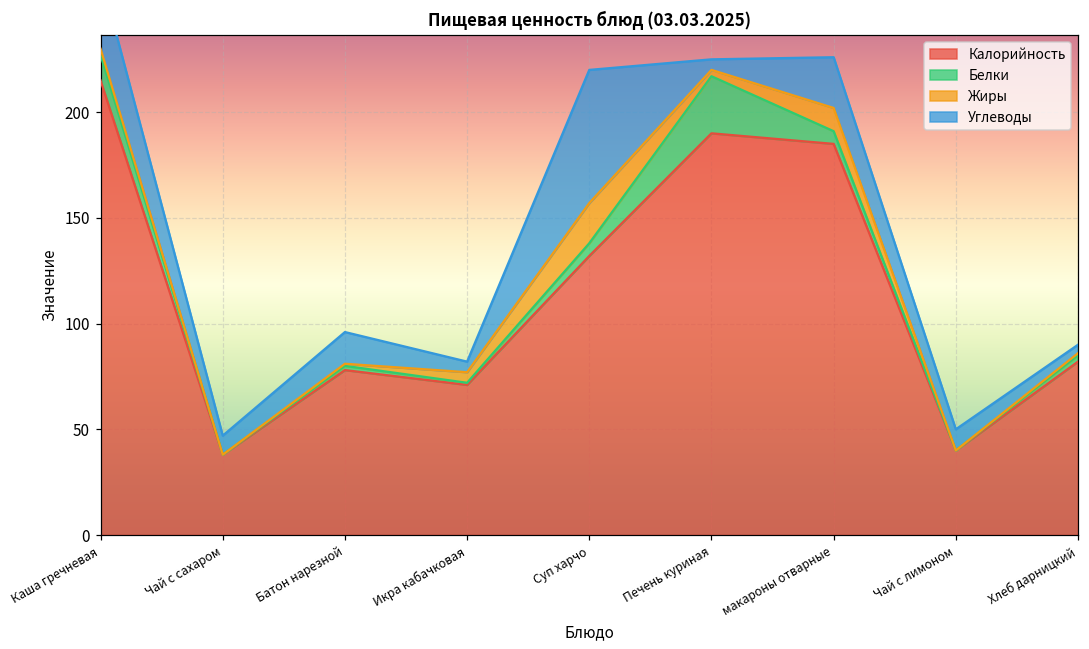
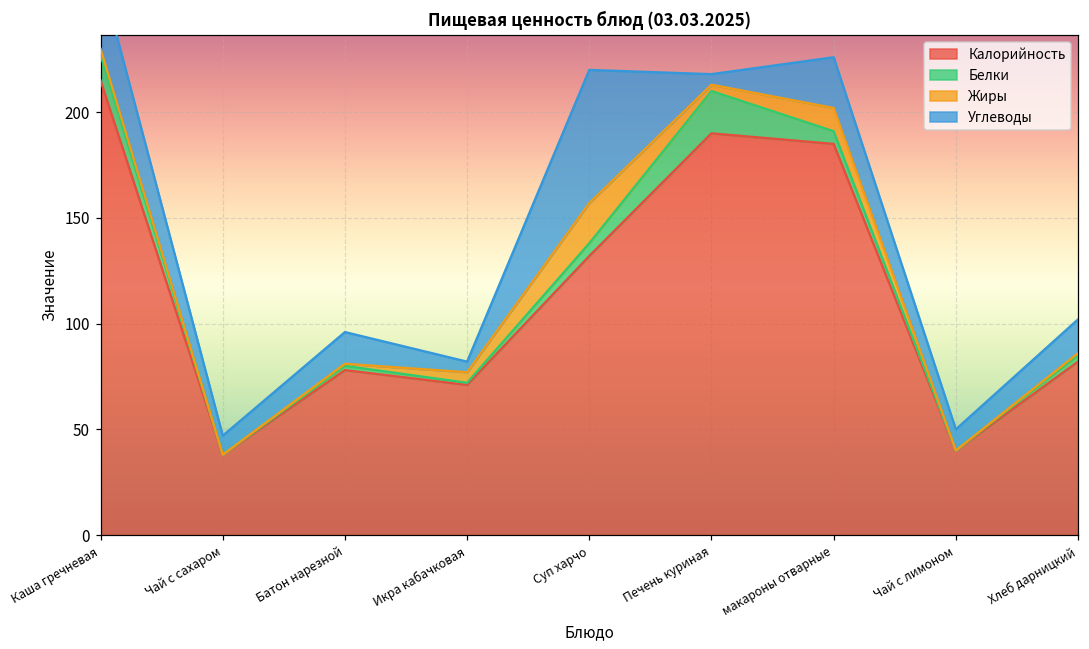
  {
    "Калорийность": {
      "Каша гречневая": 215,
      "Батон нарезной": 78,
      "Суп харчо": 132,
      "Печень куриная": 190,
      "макароны отварные": 185,
      "Хлеб дарницкий": 82
    },
    "Белки": {
      "Каша гречневая": 12,
      "Суп харчо": 6,
-     "Печень куриная": 27,
+     "Печень куриная": 20,
      "макароны отварные": 6
    },
    "Жиры": {
      "Каша гречневая": 3,
      "Икра кабачковая": 5,
      "Суп харчо": 19,
      "Печень куриная": 3,
      "макароны отварные": 11
    },
    "Углеводы": {
      "Чай с сахаром": 9,
      "Батон нарезной": 15,
      "Икра кабачковая": 5,
      "Суп харчо": 63,
      "Печень куриная": 5,
      "макароны отварные": 24,
      "Чай с лимоном": 10,
-     "Хлеб дарницкий": 4
+     "Хлеб дарницкий": 16
    }
  }
